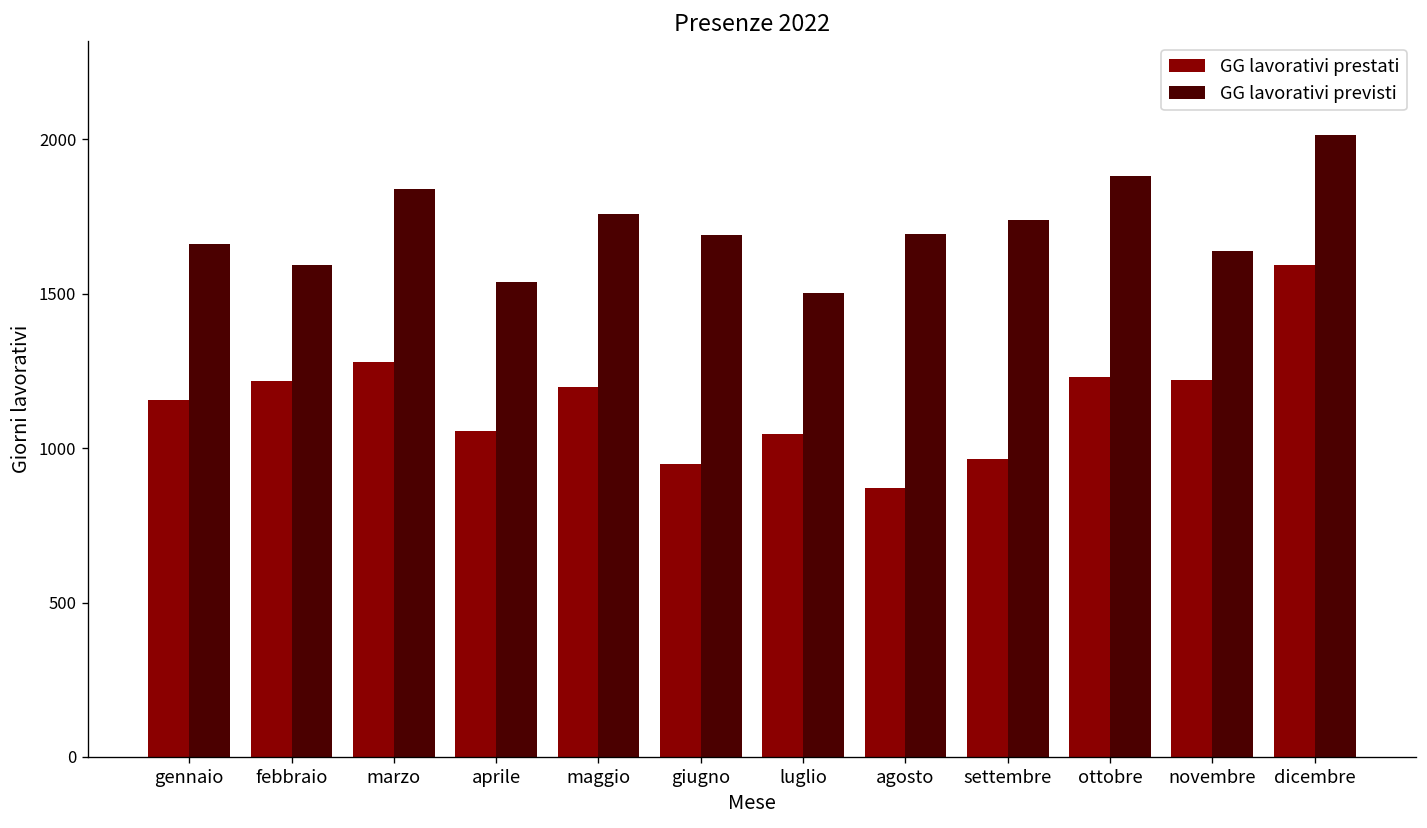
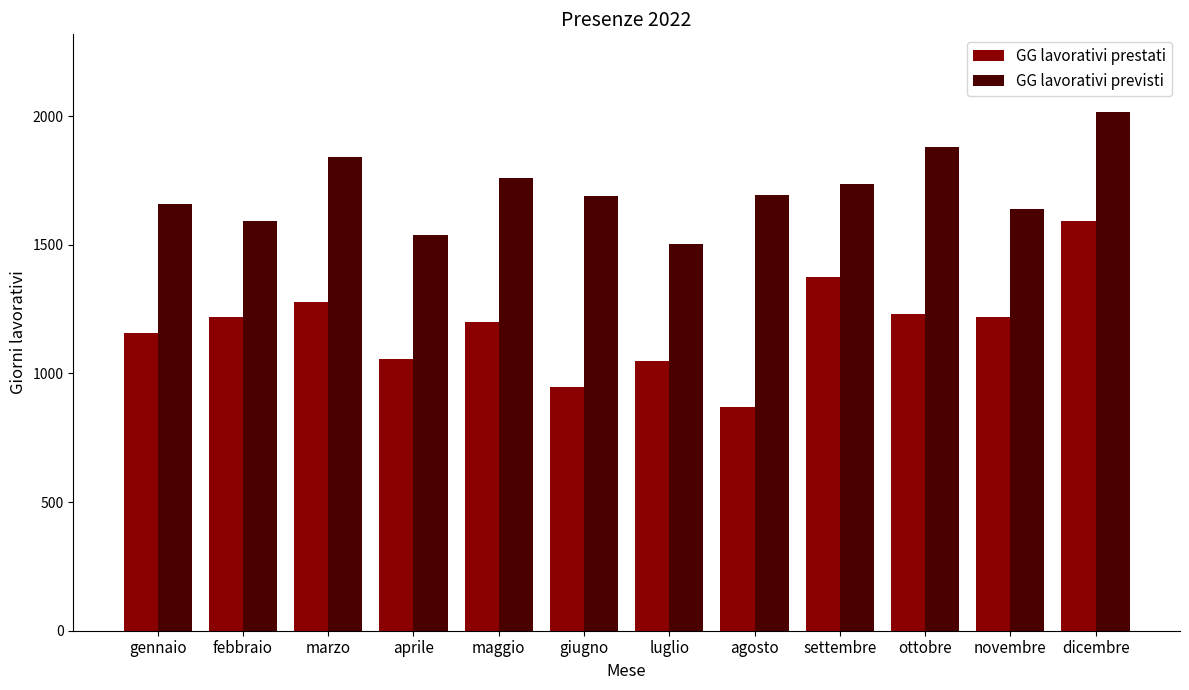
  {
    "GG lavorativi prestati": {
      "gennaio": 1160,
      "febbraio": 1220,
      "marzo": 1280,
      "aprile": 1060,
      "maggio": 1200,
      "giugno": 950,
      "luglio": 1050,
      "agosto": 870,
-     "settembre": 970,
+     "settembre": 1380,
      "ottobre": 1230,
      "novembre": 1220,
      "dicembre": 1590
    },
    "GG lavorativi previsti": {
      "gennaio": 1660,
      "febbraio": 1590,
      "marzo": 1840,
      "aprile": 1540,
      "maggio": 1760,
      "giugno": 1690,
      "luglio": 1500,
      "agosto": 1690,
      "settembre": 1740,
      "ottobre": 1880,
      "novembre": 1640,
      "dicembre": 2020
    }
  }
